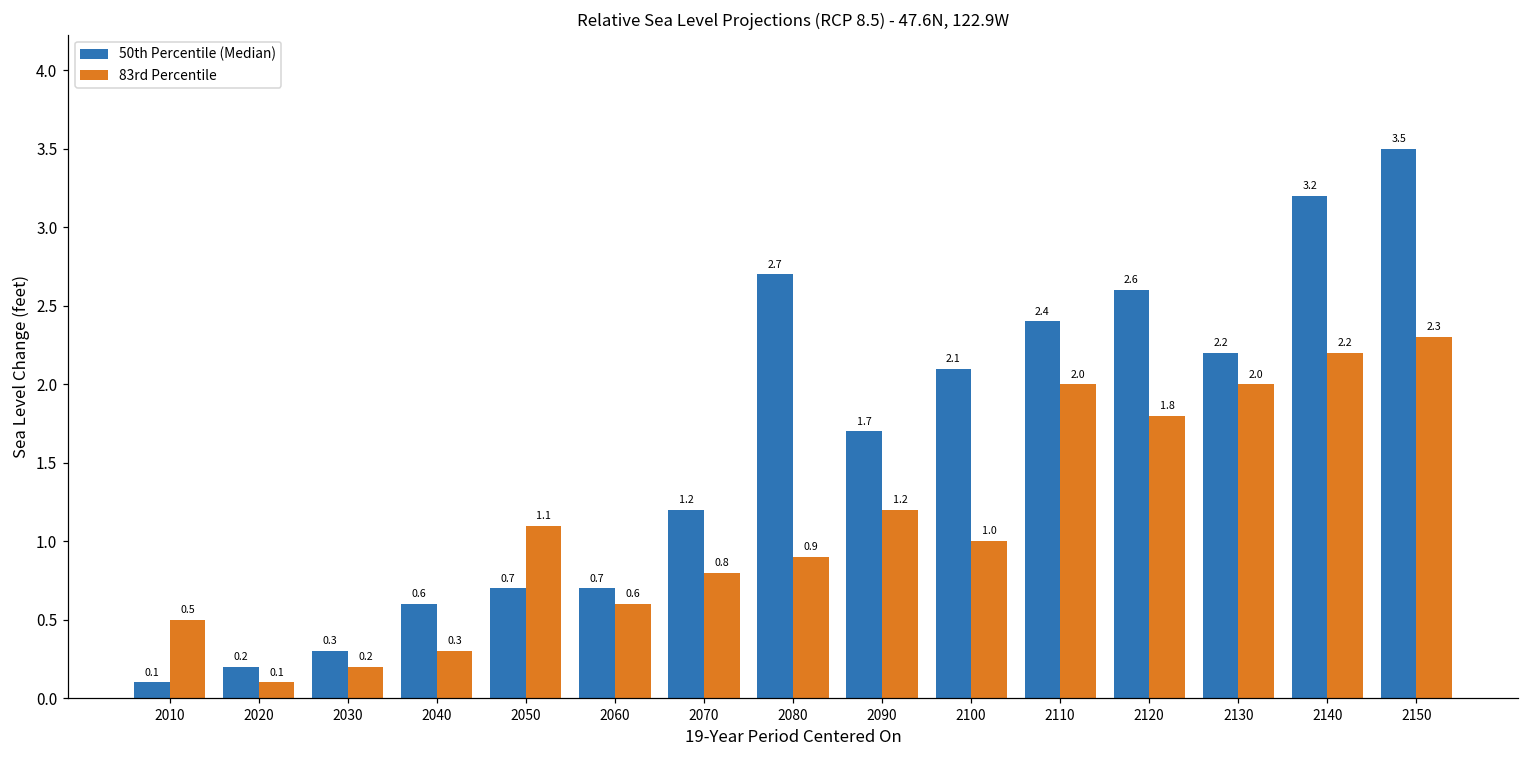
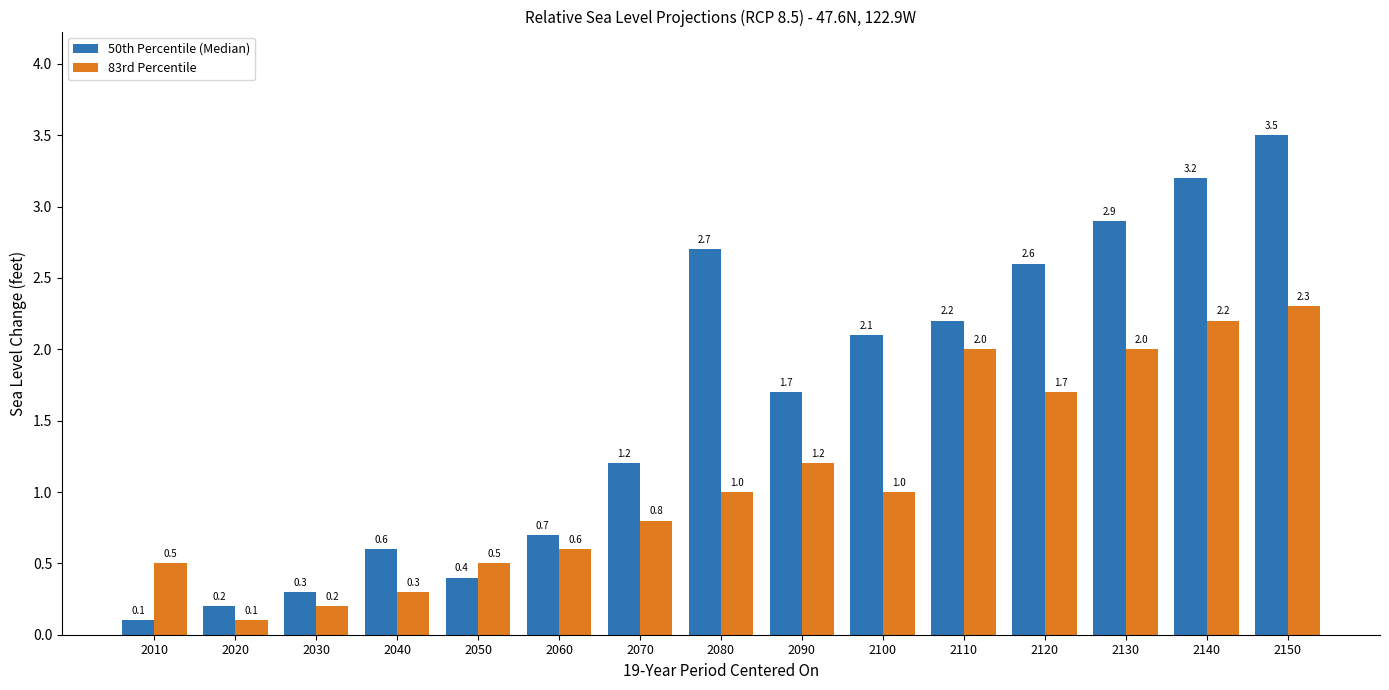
  {
    "50th Percentile (Median)": {
      "2010": 0.1,
      "2020": 0.2,
      "2030": 0.3,
      "2040": 0.6,
-     "2050": 0.7,
+     "2050": 0.4,
      "2060": 0.7,
      "2070": 1.2,
      "2080": 2.7,
      "2090": 1.7,
      "2100": 2.1,
-     "2110": 2.4,
+     "2110": 2.2,
      "2120": 2.6,
-     "2130": 2.2,
+     "2130": 2.9,
      "2140": 3.2,
      "2150": 3.5
    },
    "83rd Percentile": {
      "2010": 0.5,
      "2020": 0.1,
      "2030": 0.2,
      "2040": 0.3,
-     "2050": 1.1,
+     "2050": 0.5,
      "2060": 0.6,
      "2070": 0.8,
-     "2080": 0.9,
+     "2080": 1.0,
      "2090": 1.2,
      "2100": 1.0,
      "2110": 2.0,
-     "2120": 1.8,
+     "2120": 1.7,
      "2130": 2.0,
      "2140": 2.2,
      "2150": 2.3
    }
  }
